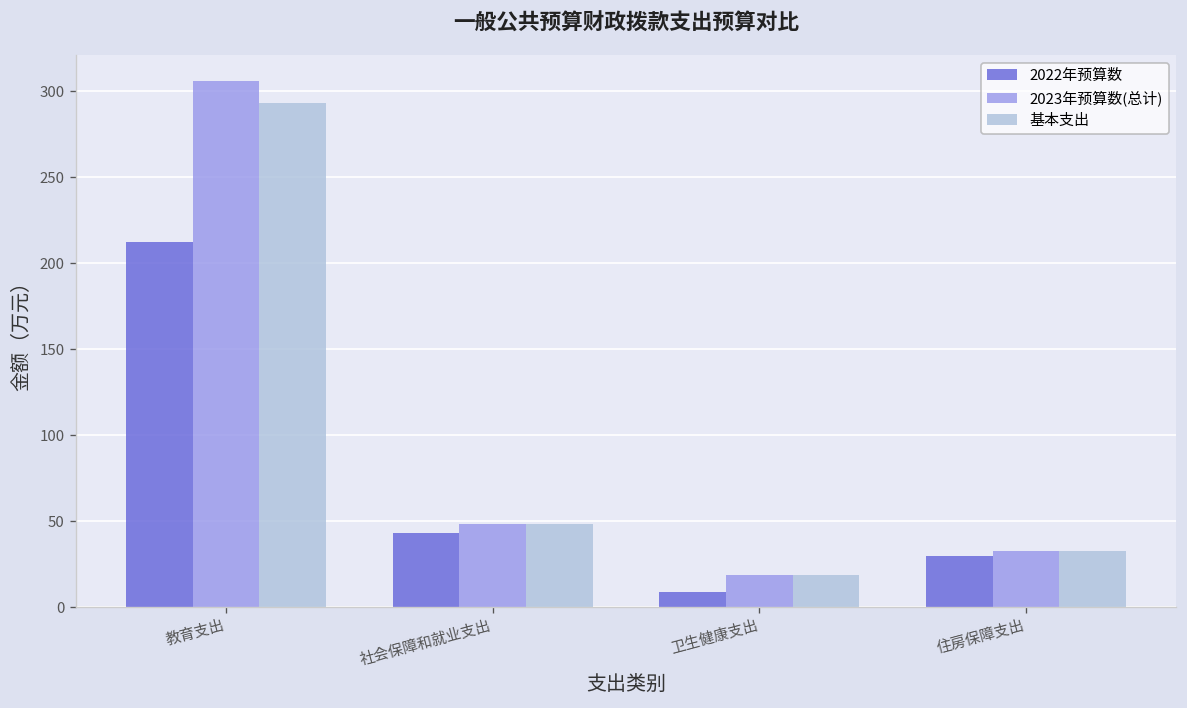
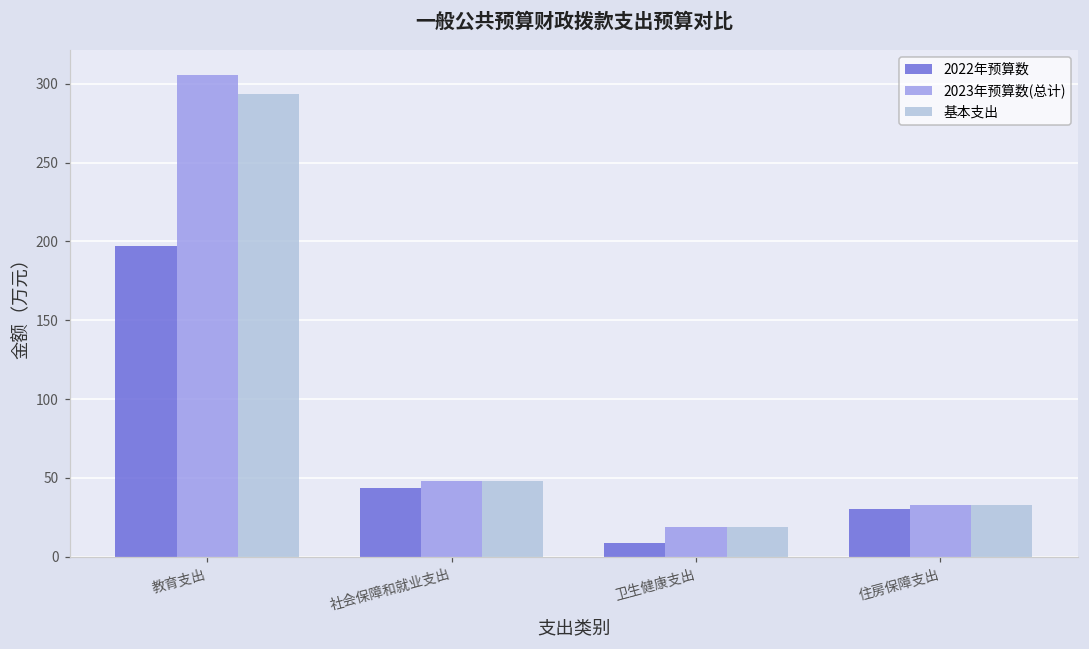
  {
    "2022年预算数": {
-     "教育支出": 213,
+     "教育支出": 197,
      "社会保障和就业支出": 43,
      "卫生健康支出": 9,
      "住房保障支出": 30
    }
  }
